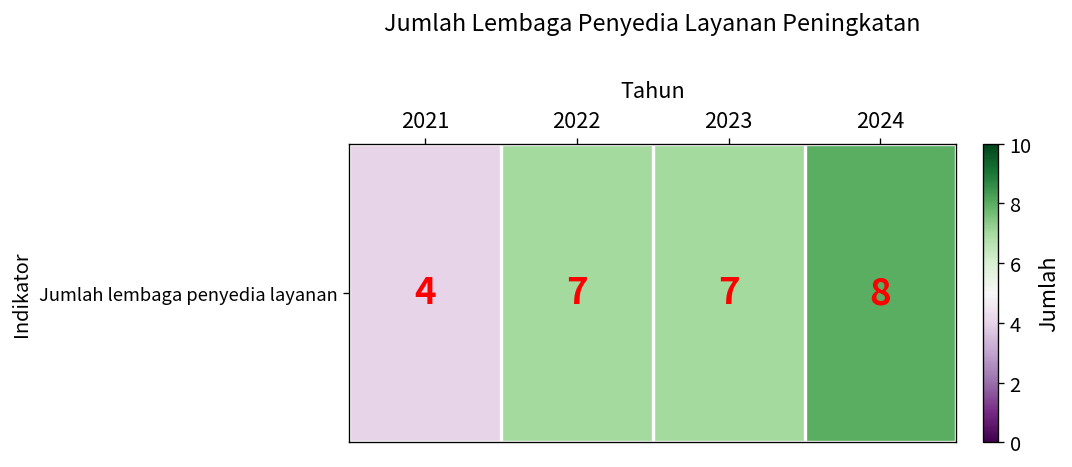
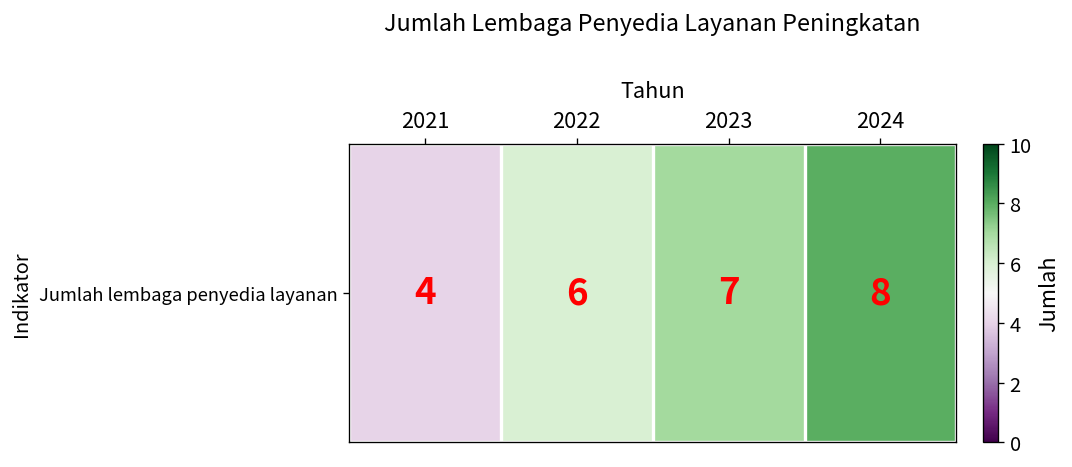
  {
    "Jumlah lembaga penyedia layanan": {
      "2021": 4,
-     "2022": 7,
+     "2022": 6,
      "2023": 7,
      "2024": 8
    }
  }
